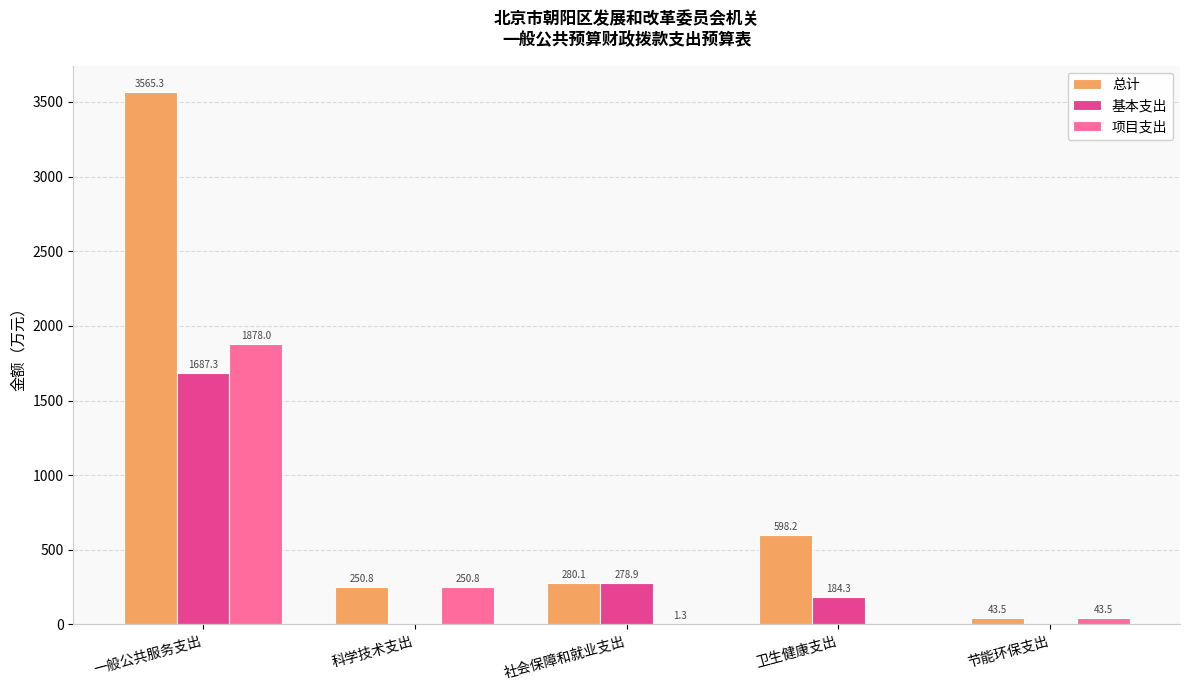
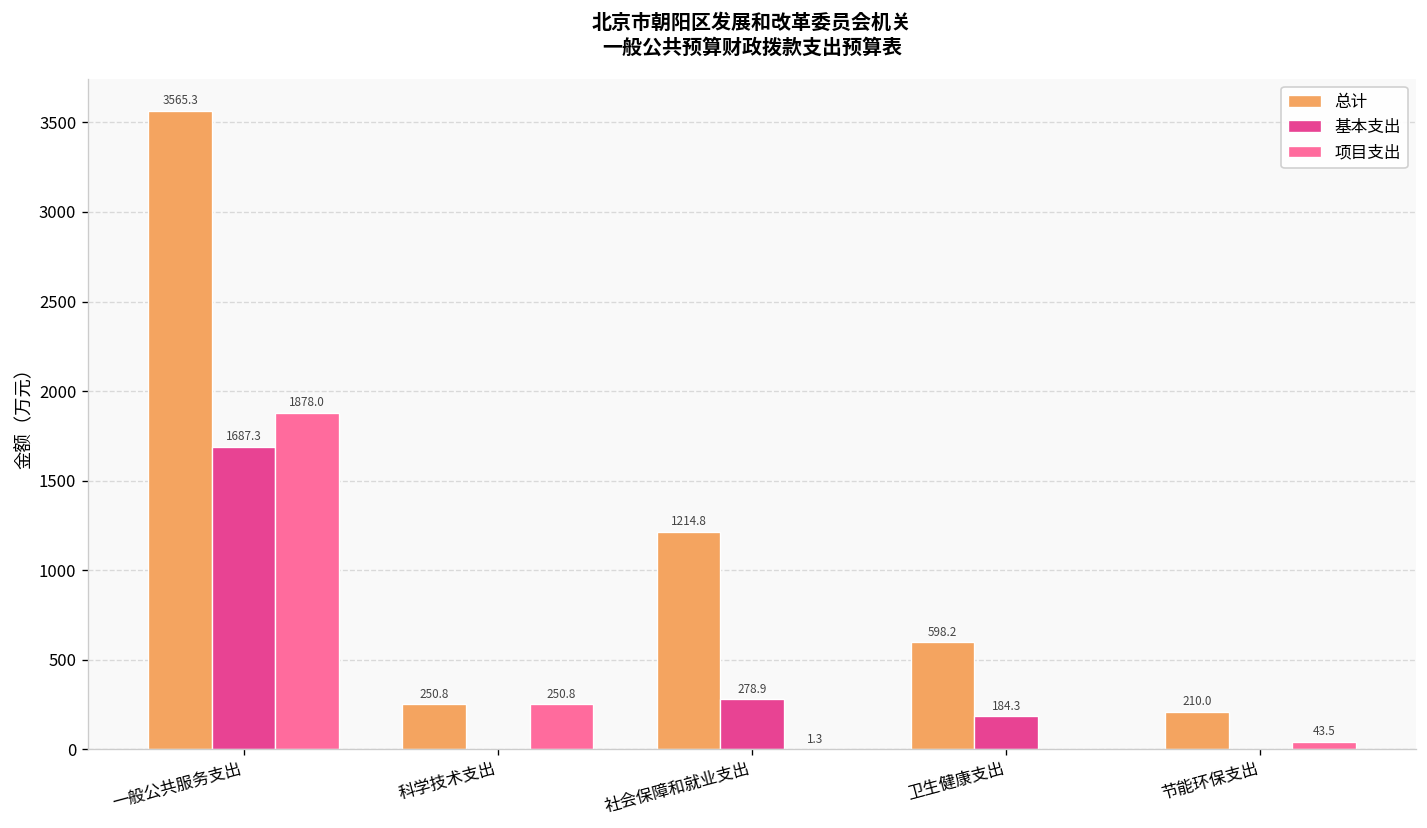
  {
    "总计": {
      "一般公共服务支出": 3565.3,
      "科学技术支出": 250.8,
-     "社会保障和就业支出": 280.1,
+     "社会保障和就业支出": 1214.8,
      "卫生健康支出": 598.2,
-     "节能环保支出": 43.5
+     "节能环保支出": 210.0
    }
  }
